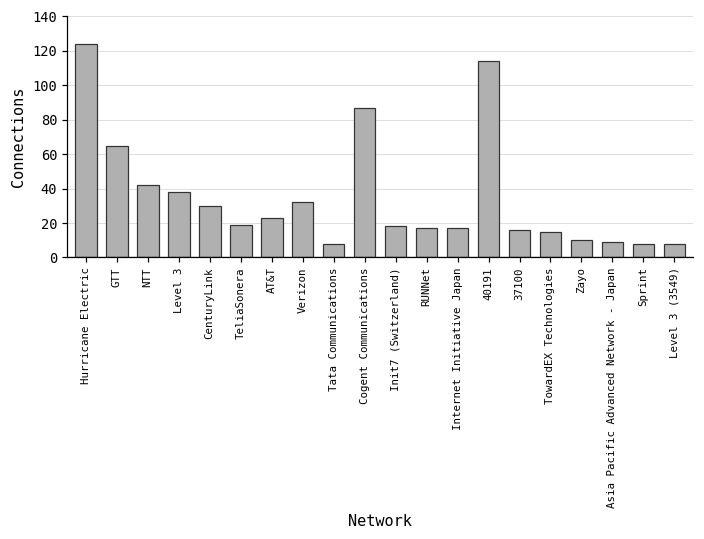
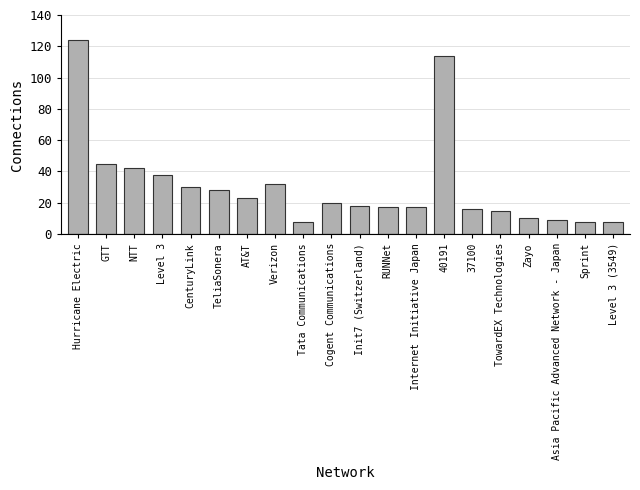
  {
    "Hurricane Electric": 124,
-   "GTT": 65,
+   "GTT": 45,
    "NTT": 42,
    "Level 3": 38,
    "CenturyLink": 30,
-   "TeliaSonera": 19,
+   "TeliaSonera": 28,
    "AT&T": 23,
    "Verizon": 32,
    "Tata Communications": 8,
-   "Cogent Communications": 87,
+   "Cogent Communications": 20,
    "Init7 (Switzerland)": 18,
    "RUNNet": 17,
    "Internet Initiative Japan": 17,
    "40191": 114,
    "37100": 16,
    "TowardEX Technologies": 15,
    "Zayo": 10,
    "Asia Pacific Advanced Network - Japan": 9,
    "Sprint": 8,
    "Level 3 (3549)": 8
  }
